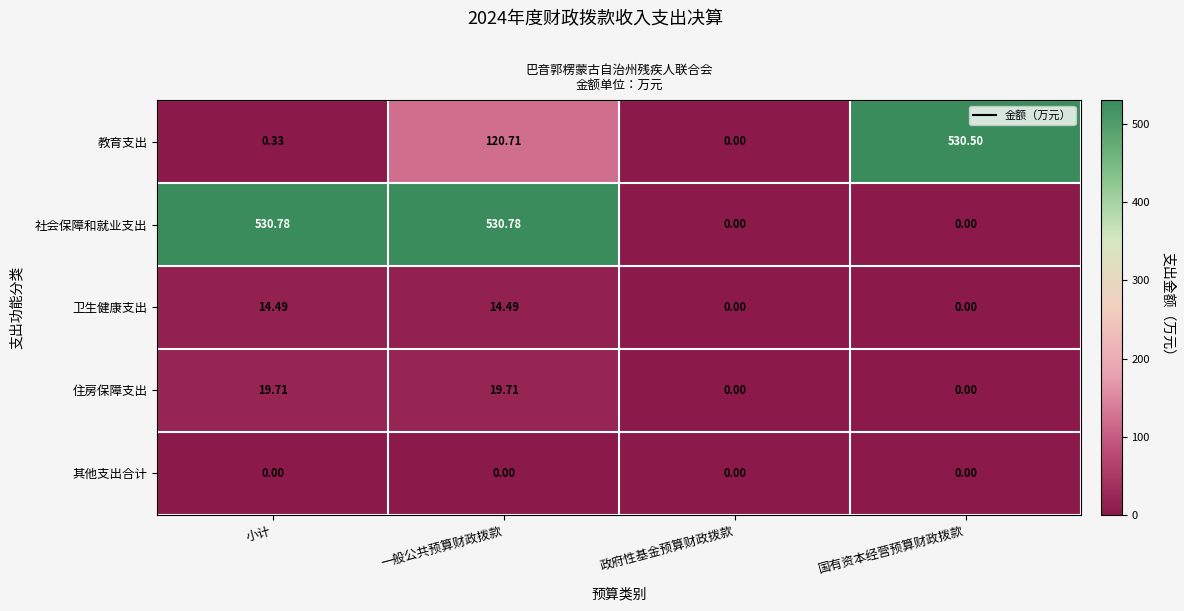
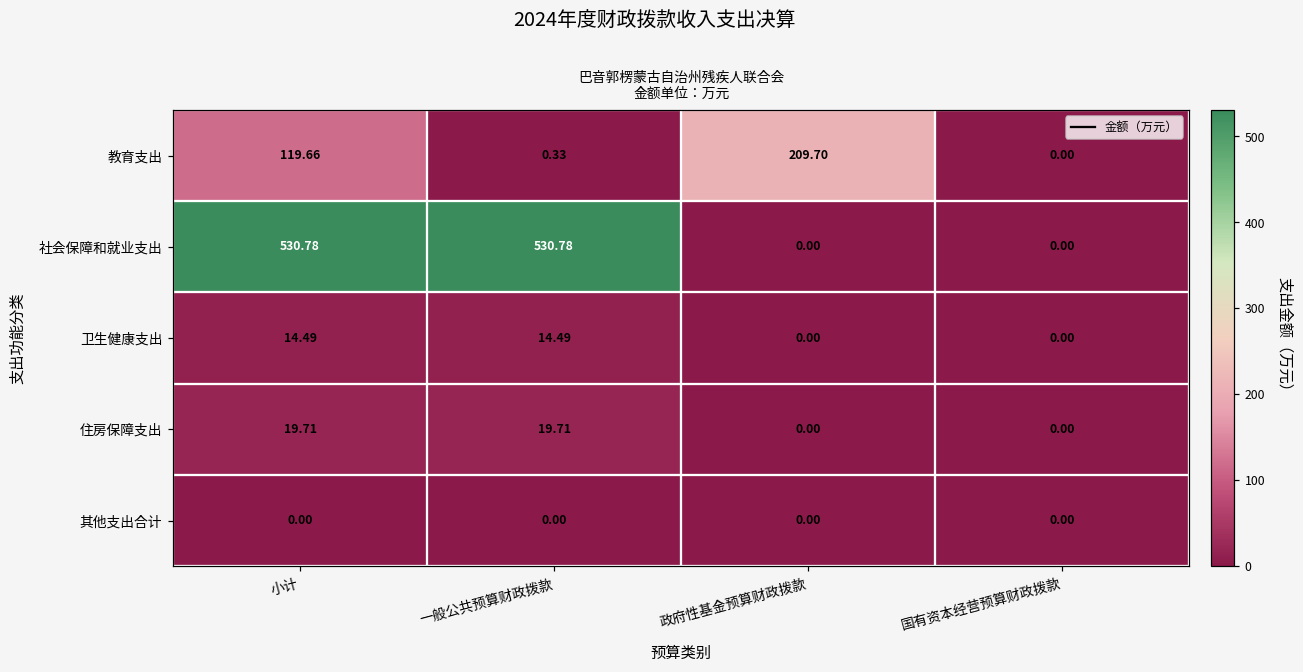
  {
    "教育支出": {
-     "小计": 0.33,
-     "一般公共预算财政拨款": 120.71,
-     "政府性基金预算财政拨款": 0.00,
-     "国有资本经营预算财政拨款": 530.50
+     "小计": 119.66,
+     "一般公共预算财政拨款": 0.33,
+     "政府性基金预算财政拨款": 209.70,
+     "国有资本经营预算财政拨款": 0.00
    },
    "社会保障和就业支出": {
      "小计": 530.78,
      "一般公共预算财政拨款": 530.78,
      "政府性基金预算财政拨款": 0.00,
      "国有资本经营预算财政拨款": 0.00
    },
    "卫生健康支出": {
      "小计": 14.49,
      "一般公共预算财政拨款": 14.49,
      "政府性基金预算财政拨款": 0.00,
      "国有资本经营预算财政拨款": 0.00
    },
    "住房保障支出": {
      "小计": 19.71,
      "一般公共预算财政拨款": 19.71,
      "政府性基金预算财政拨款": 0.00,
      "国有资本经营预算财政拨款": 0.00
    },
    "其他支出合计": {
      "小计": 0.00,
      "一般公共预算财政拨款": 0.00,
      "政府性基金预算财政拨款": 0.00,
      "国有资本经营预算财政拨款": 0.00
    }
  }
